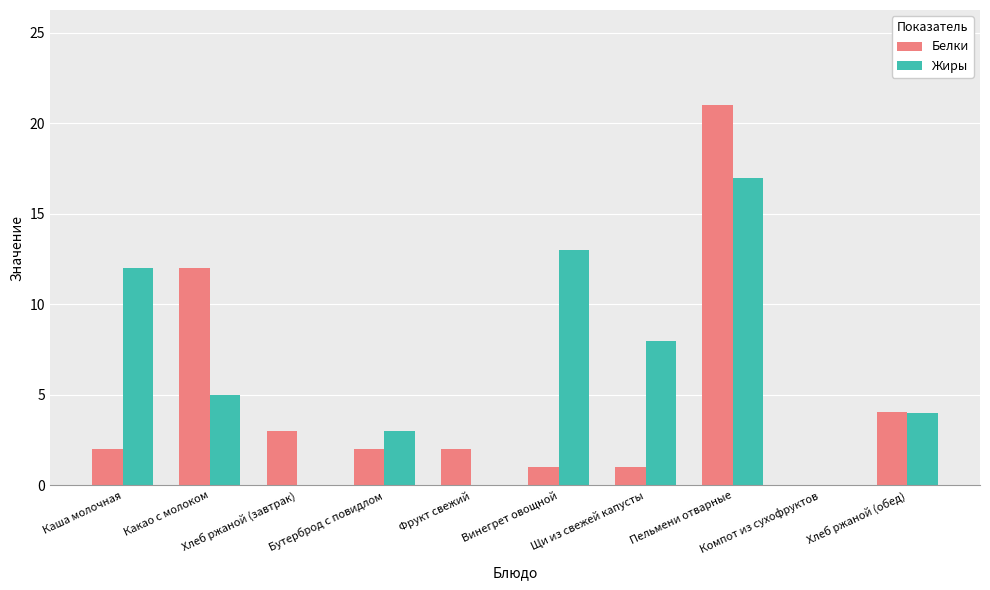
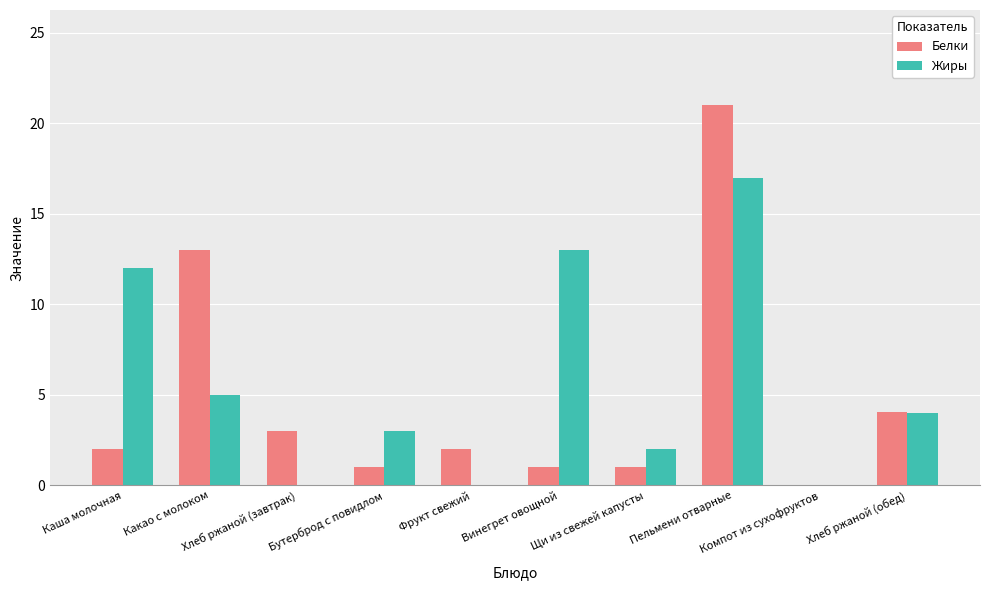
  {
    "Белки": {
      "Каша молочная": 2,
-     "Какао с молоком": 12,
+     "Какао с молоком": 13,
      "Хлеб ржаной (завтрак)": 3,
-     "Бутерброд с повидлом": 2,
+     "Бутерброд с повидлом": 1,
      "Фрукт свежий": 2,
      "Винегрет овощной": 1,
      "Щи из свежей капусты": 1,
      "Пельмени отварные": 21,
      "Компот из сухофруктов": 0,
      "Хлеб ржаной (обед)": 4
    },
    "Жиры": {
      "Каша молочная": 12,
      "Какао с молоком": 5,
      "Хлеб ржаной (завтрак)": 0,
      "Бутерброд с повидлом": 3,
      "Фрукт свежий": 0,
      "Винегрет овощной": 13,
-     "Щи из свежей капусты": 8,
+     "Щи из свежей капусты": 2,
      "Пельмени отварные": 17,
      "Компот из сухофруктов": 0,
      "Хлеб ржаной (обед)": 4
    }
  }
